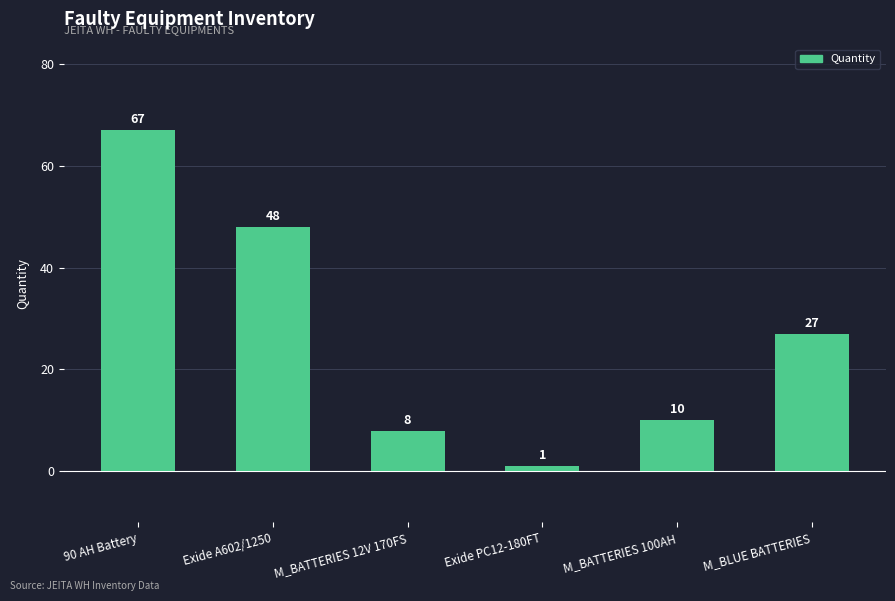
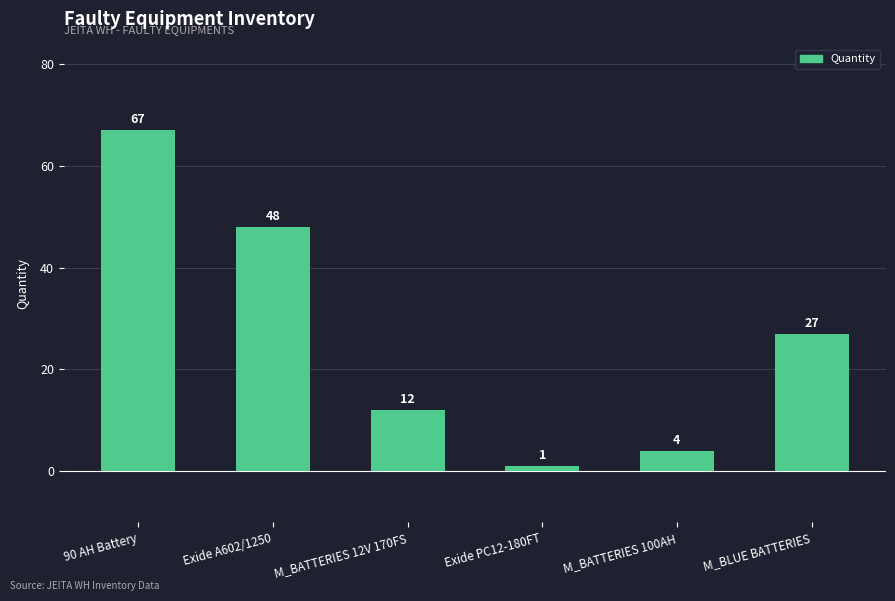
  {
    "90 AH Battery": 67,
    "Exide A602/1250": 48,
-   "M_BATTERIES 12V 170FS": 8,
+   "M_BATTERIES 12V 170FS": 12,
    "Exide PC12-180FT": 1,
-   "M_BATTERIES 100AH": 10,
+   "M_BATTERIES 100AH": 4,
    "M_BLUE BATTERIES": 27
  }
